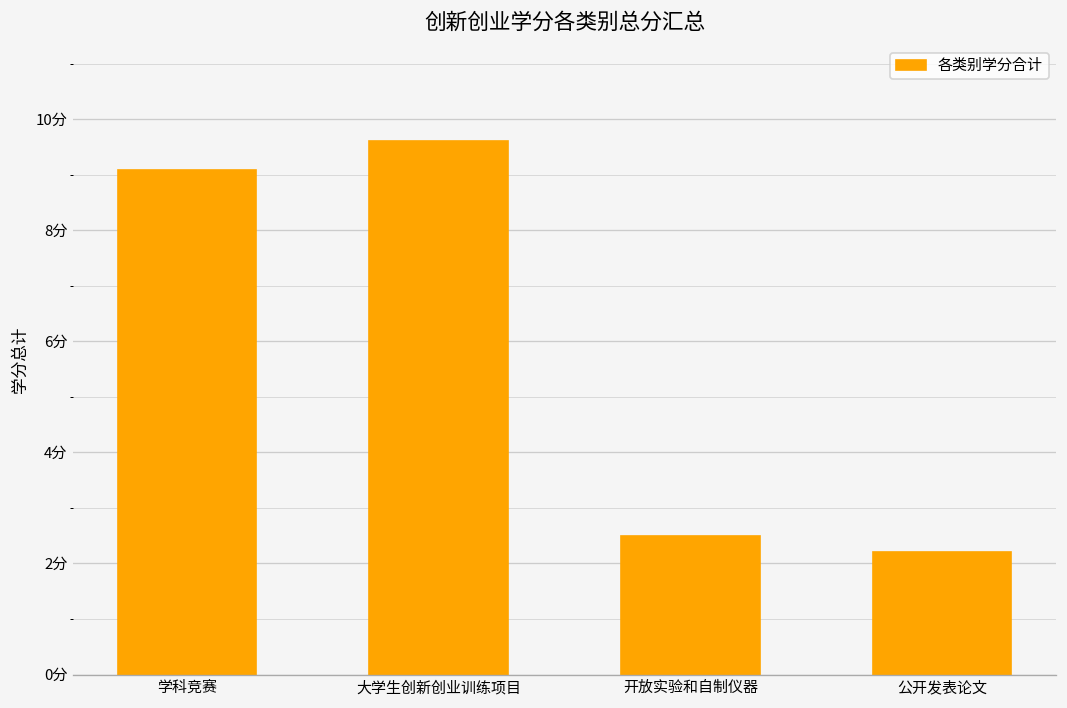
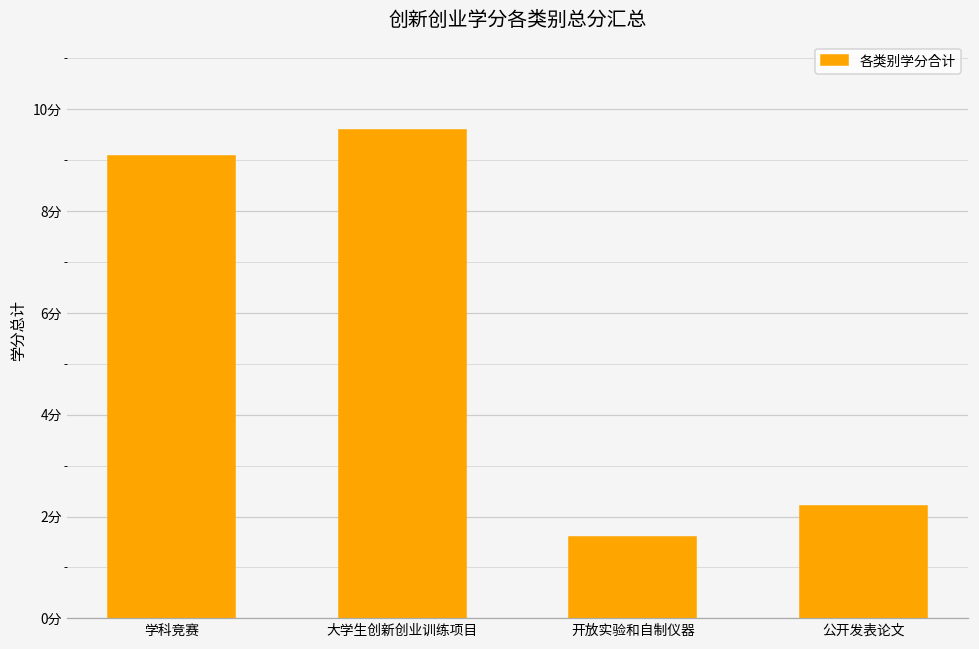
  {
    "学科竞赛": "9.1分",
    "大学生创新创业训练项目": "9.6分",
-   "开放实验和自制仪器": "2.5分",
+   "开放实验和自制仪器": "1.6分",
    "公开发表论文": "2.2分"
  }
